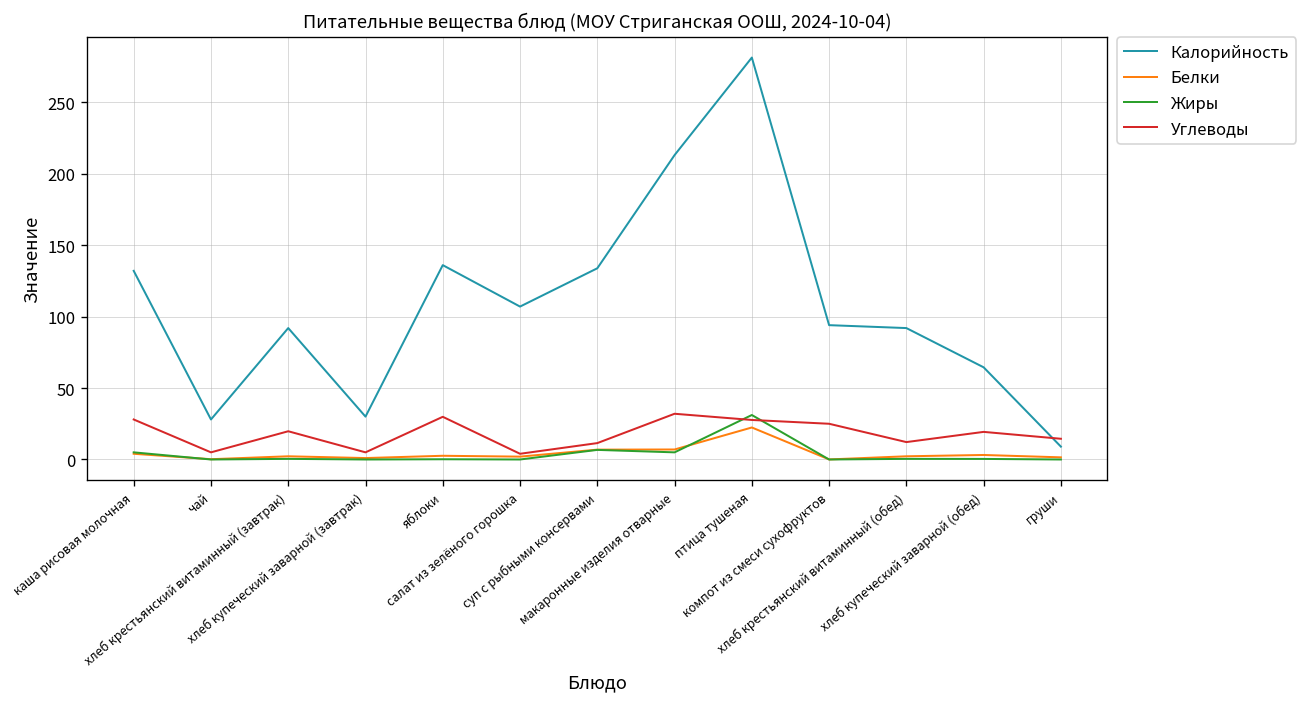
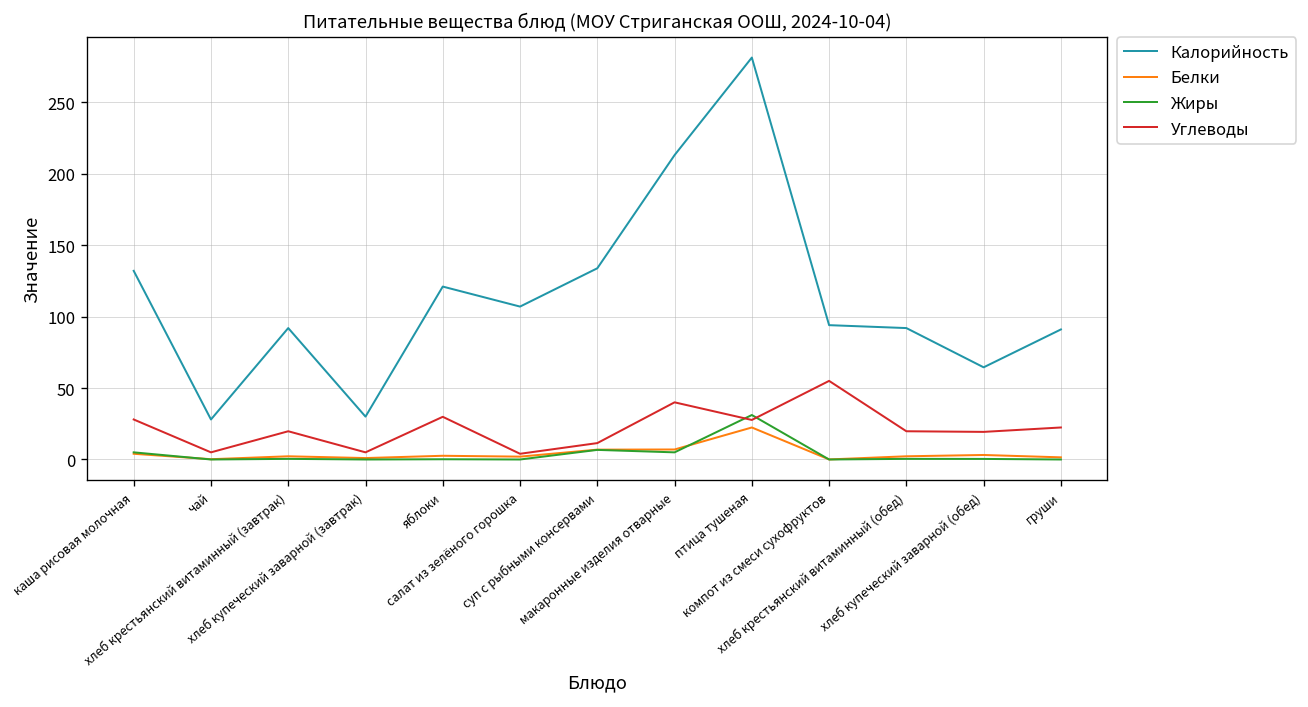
  {
    "Калорийность": {
      "каша рисовая молочная": 132,
      "чай": 28,
      "хлеб крестьянский витаминный (завтрак)": 92,
      "хлеб купеческий заварной (завтрак)": 30,
-     "яблоки": 136,
+     "яблоки": 121,
      "салат из зелёного горошка": 107,
      "суп с рыбными консервами": 134,
      "макаронные изделия отварные": 213,
      "птица тушеная": 281,
      "компот из смеси сухофруктов": 94,
      "хлеб крестьянский витаминный (обед)": 92,
      "хлеб купеческий заварной (обед)": 65,
-     "груши": 9
+     "груши": 91
    },
    "Белки": {
      "яблоки": 3,
      "птица тушеная": 22,
      "хлеб купеческий заварной (обед)": 3
    },
    "Жиры": {
      "яблоки": 0,
      "птица тушеная": 31,
      "хлеб купеческий заварной (обед)": 0
    },
    "Углеводы": {
      "каша рисовая молочная": 28,
      "чай": 5,
      "хлеб крестьянский витаминный (завтрак)": 20,
      "хлеб купеческий заварной (завтрак)": 5,
      "яблоки": 30,
      "суп с рыбными консервами": 11,
-     "макаронные изделия отварные": 32,
+     "макаронные изделия отварные": 40,
      "птица тушеная": 28,
-     "компот из смеси сухофруктов": 25,
-     "хлеб крестьянский витаминный (обед)": 12,
+     "компот из смеси сухофруктов": 55,
+     "хлеб крестьянский витаминный (обед)": 20,
      "хлеб купеческий заварной (обед)": 19,
-     "груши": 15
+     "груши": 22
    }
  }
